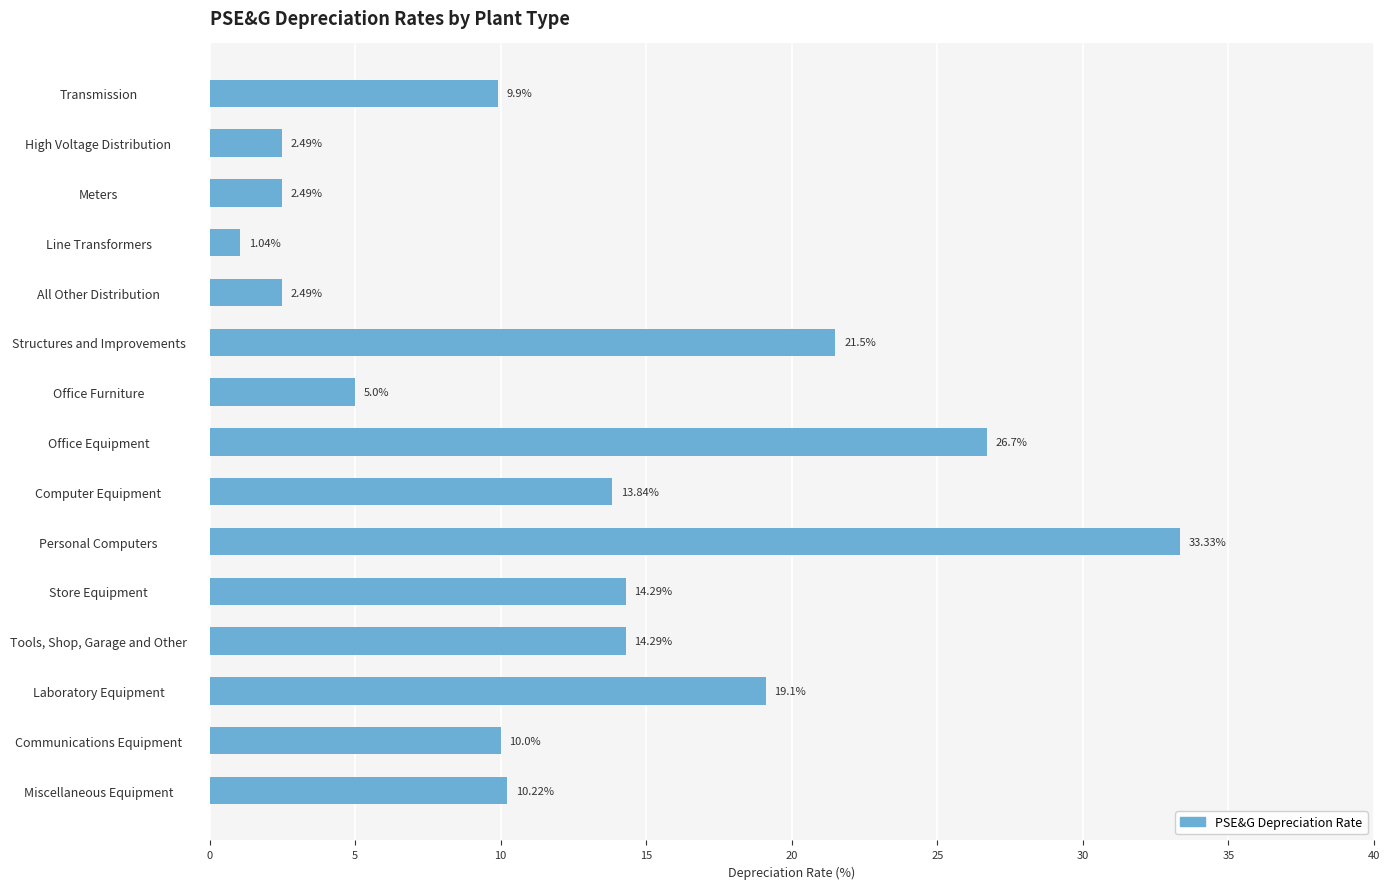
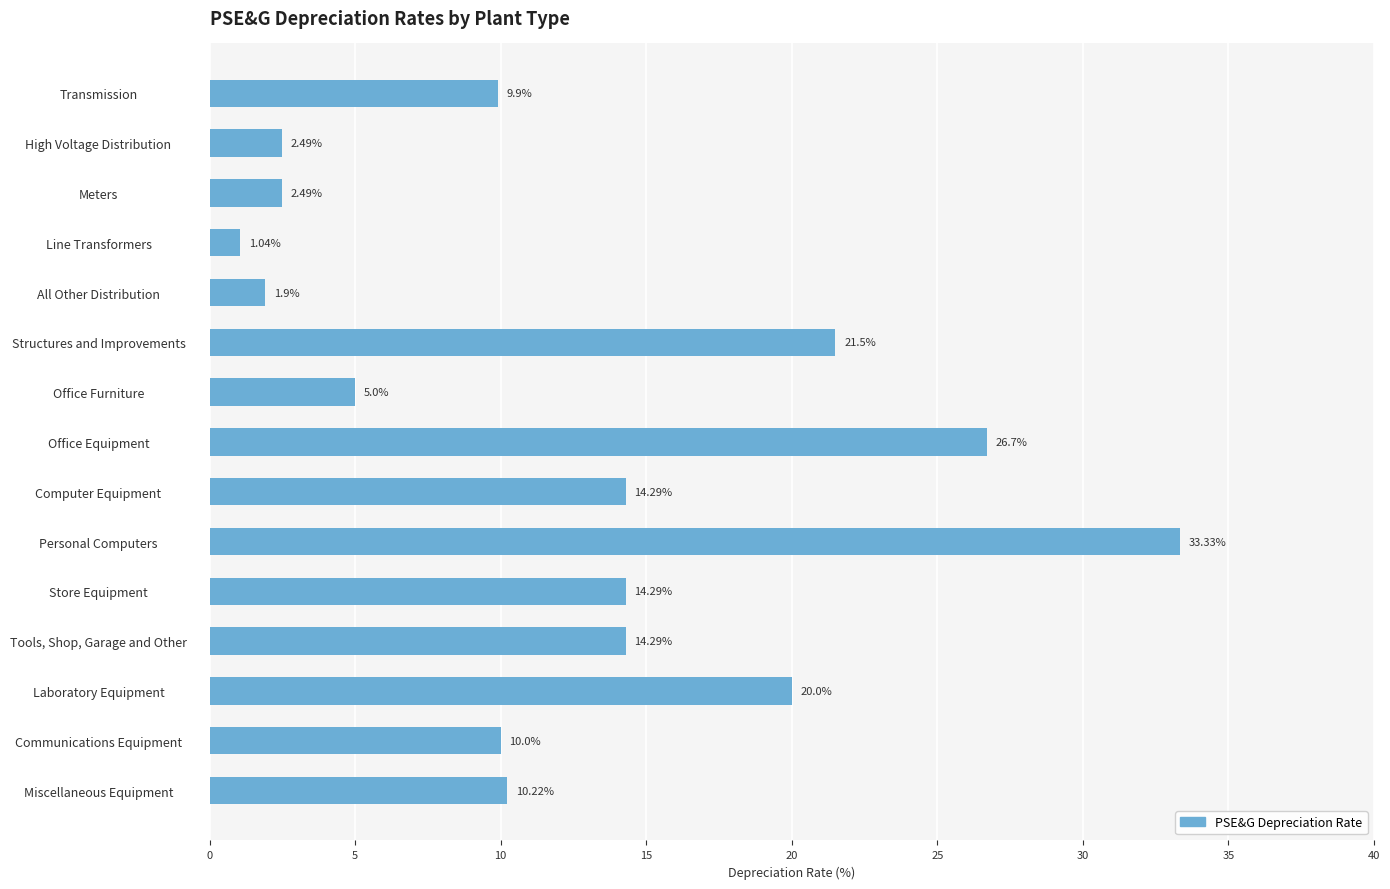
  {
    "Transmission": "9.9%",
    "High Voltage Distribution": "2.49%",
    "Meters": "2.49%",
    "Line Transformers": "1.04%",
-   "All Other Distribution": "2.49%",
+   "All Other Distribution": "1.9%",
    "Structures and Improvements": "21.5%",
    "Office Furniture": "5.0%",
    "Office Equipment": "26.7%",
-   "Computer Equipment": "13.84%",
+   "Computer Equipment": "14.29%",
    "Personal Computers": "33.33%",
    "Store Equipment": "14.29%",
    "Tools, Shop, Garage and Other": "14.29%",
-   "Laboratory Equipment": "19.1%",
+   "Laboratory Equipment": "20.0%",
    "Communications Equipment": "10.0%",
    "Miscellaneous Equipment": "10.22%"
  }
